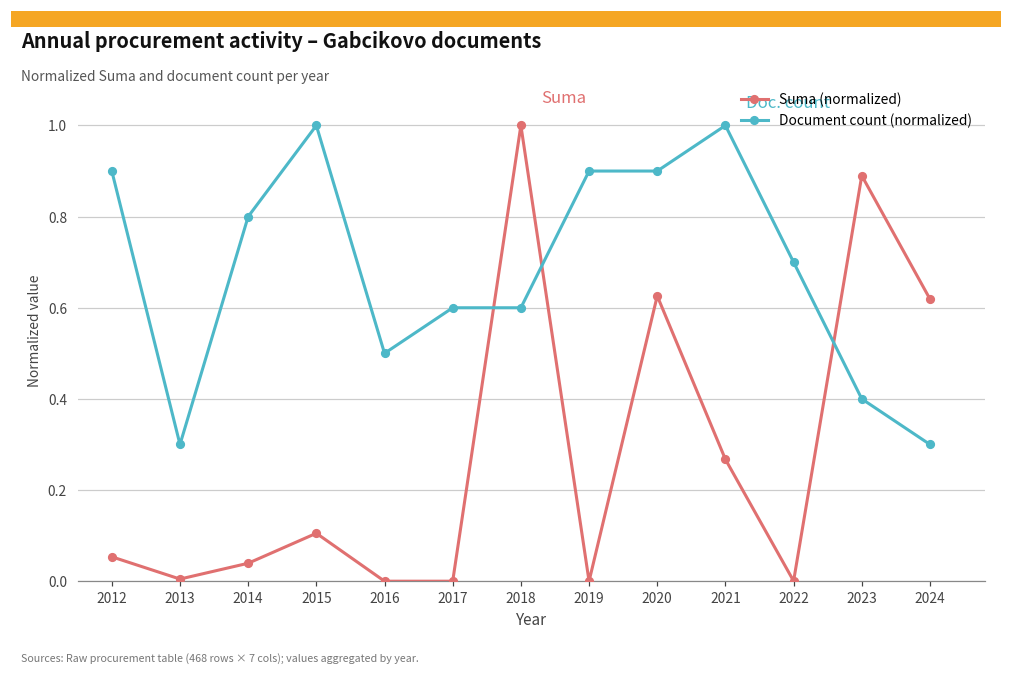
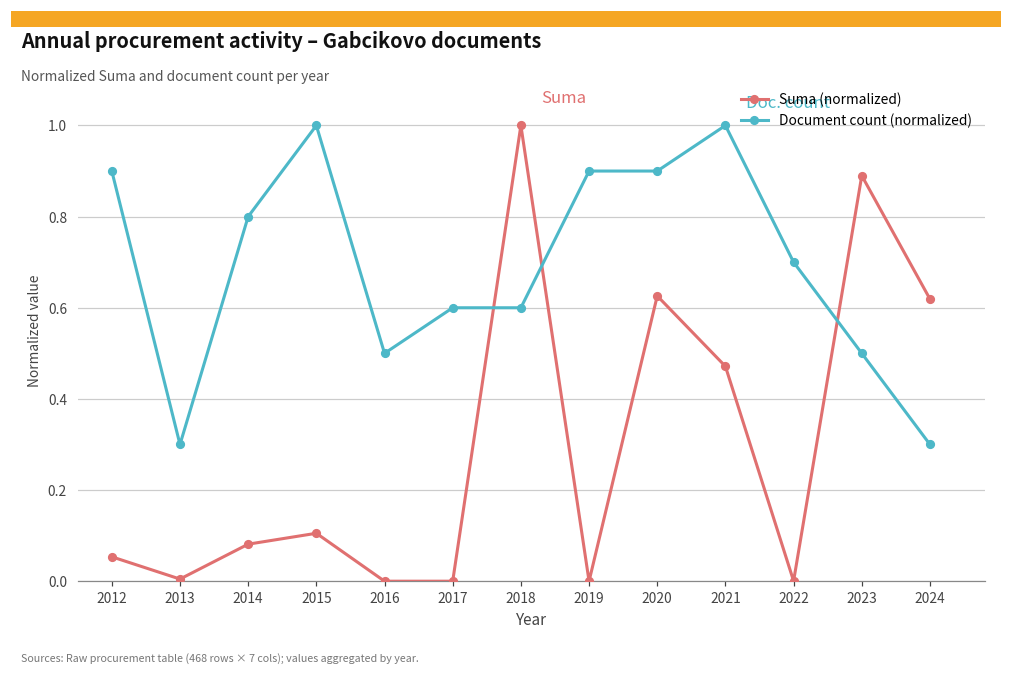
  {
    "Suma (normalized)": {
      "2012": 0.05,
      "2013": 0.00,
-     "2014": 0.04,
+     "2014": 0.08,
      "2015": 0.11,
      "2016": 0.00,
      "2017": 0.00,
      "2018": 1.00,
      "2019": 0.00,
      "2020": 0.63,
-     "2021": 0.27,
+     "2021": 0.47,
      "2022": 0.00,
      "2023": 0.89,
      "2024": 0.62
    },
    "Document count (normalized)": {
      "2012": 0.90,
      "2013": 0.30,
      "2014": 0.80,
      "2015": 1.00,
      "2016": 0.50,
      "2017": 0.60,
      "2018": 0.60,
      "2019": 0.90,
      "2020": 0.90,
      "2021": 1.00,
      "2022": 0.70,
-     "2023": 0.40,
+     "2023": 0.50,
      "2024": 0.30
    }
  }
